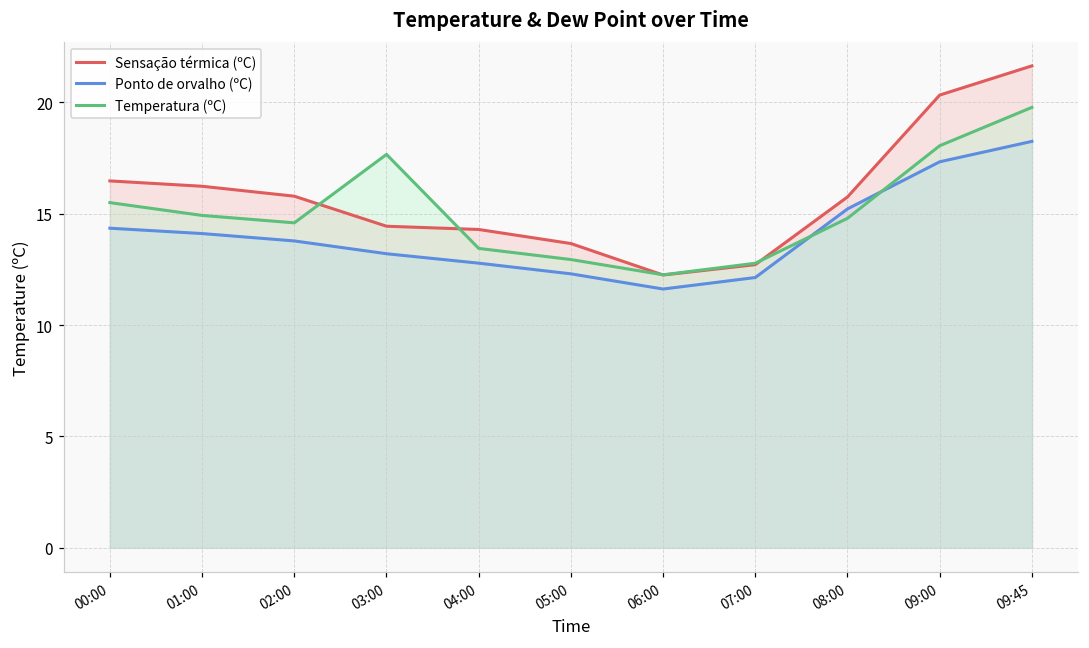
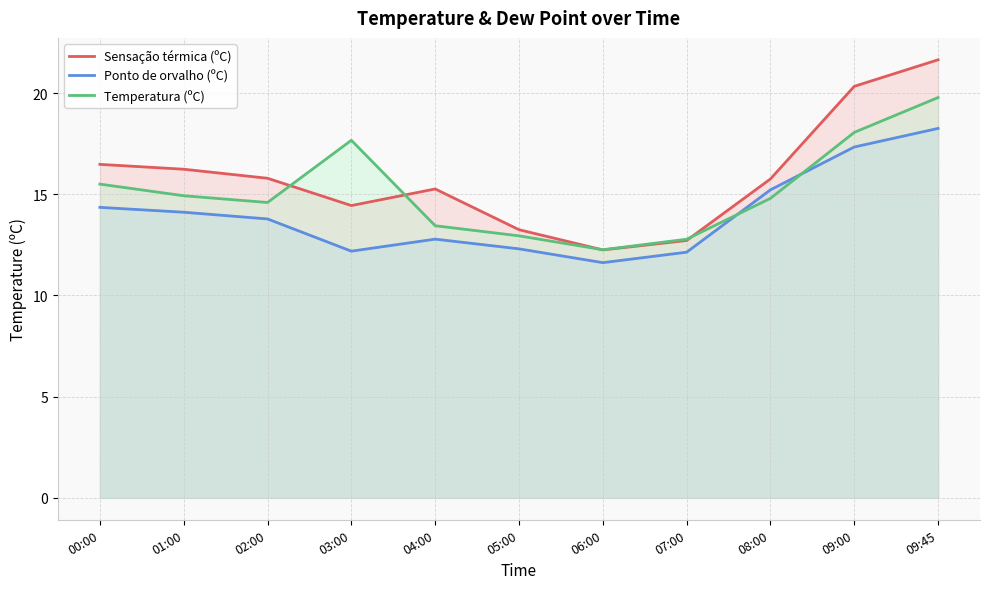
  {
    "Sensação térmica (ºC)": {
      "00:00": 16.5,
      "01:00": 16.2,
      "02:00": 15.8,
      "03:00": 14.4,
-     "04:00": 14.3,
-     "05:00": 13.7,
+     "04:00": 15.3,
+     "05:00": 13.2,
      "08:00": 15.8,
      "09:00": 20.3,
      "09:45": 21.6
    },
    "Ponto de orvalho (ºC)": {
      "00:00": 14.4,
      "01:00": 14.1,
      "02:00": 13.8,
-     "03:00": 13.2,
+     "03:00": 12.2,
      "04:00": 12.8,
      "05:00": 12.3,
      "06:00": 11.6,
      "07:00": 12.1,
      "08:00": 15.2,
      "09:00": 17.3,
      "09:45": 18.3
    },
    "Temperatura (ºC)": {
      "00:00": 15.5,
      "01:00": 14.9,
      "02:00": 14.6,
      "03:00": 17.7,
      "04:00": 13.4,
      "05:00": 12.9,
      "08:00": 14.8,
      "09:00": 18.1,
      "09:45": 19.8
    }
  }
